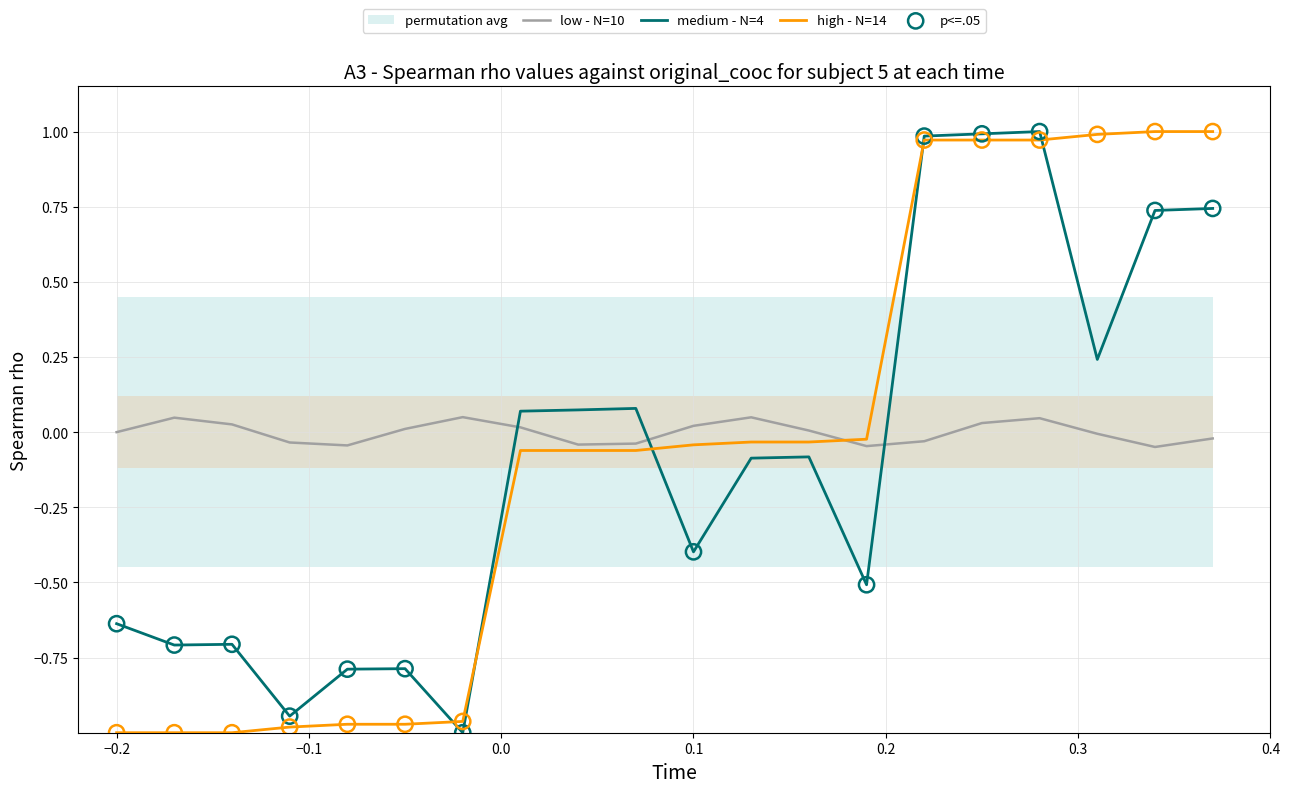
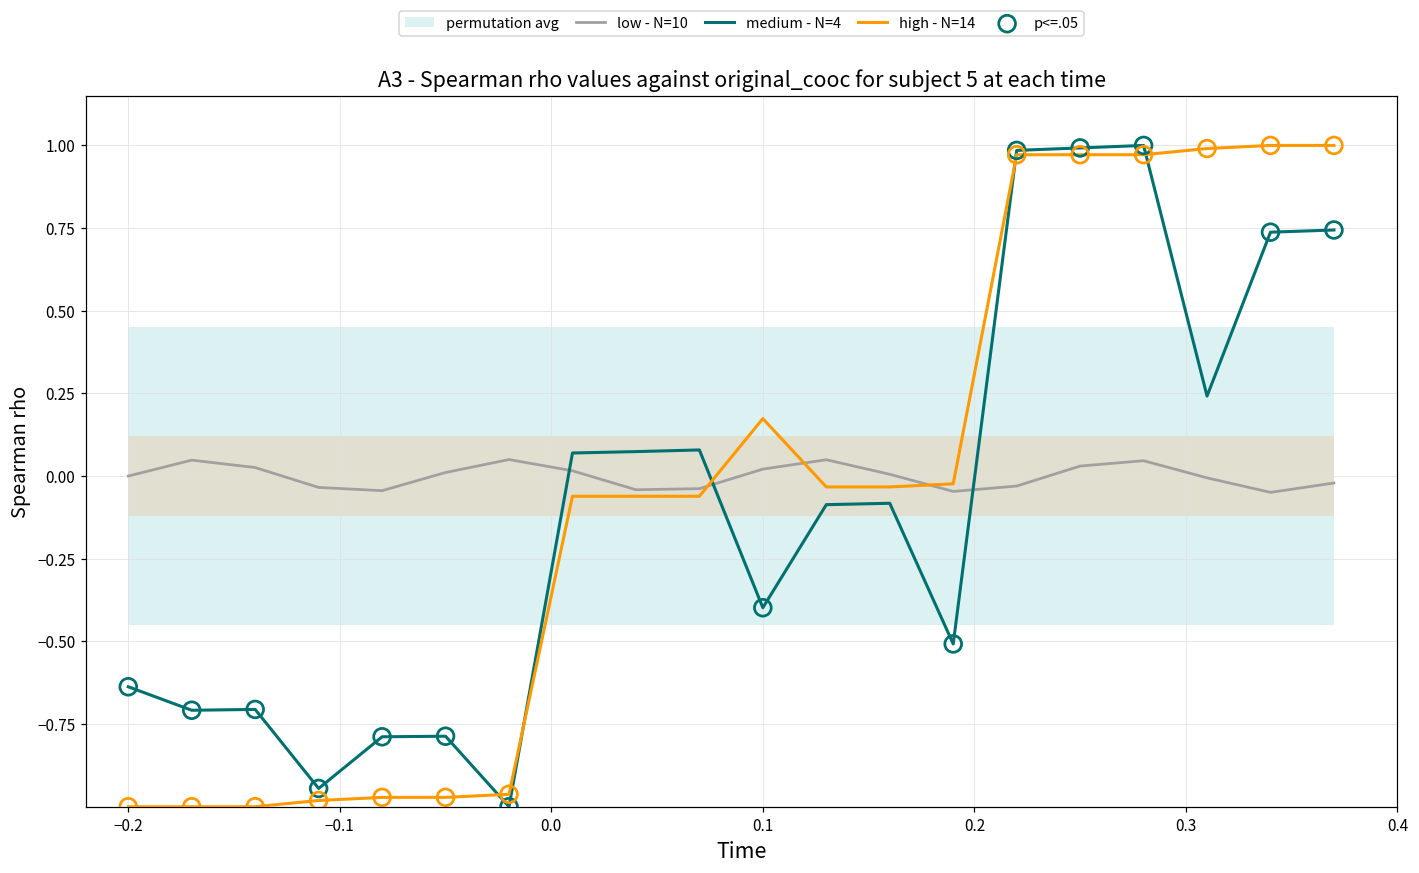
  {
    "low - N=10": {
      "−0.2": 0.00,
      "0.1": 0.02
    },
    "high - N=14": {
-     "0.1": -0.04
+     "0.1": 0.17
    }
  }
